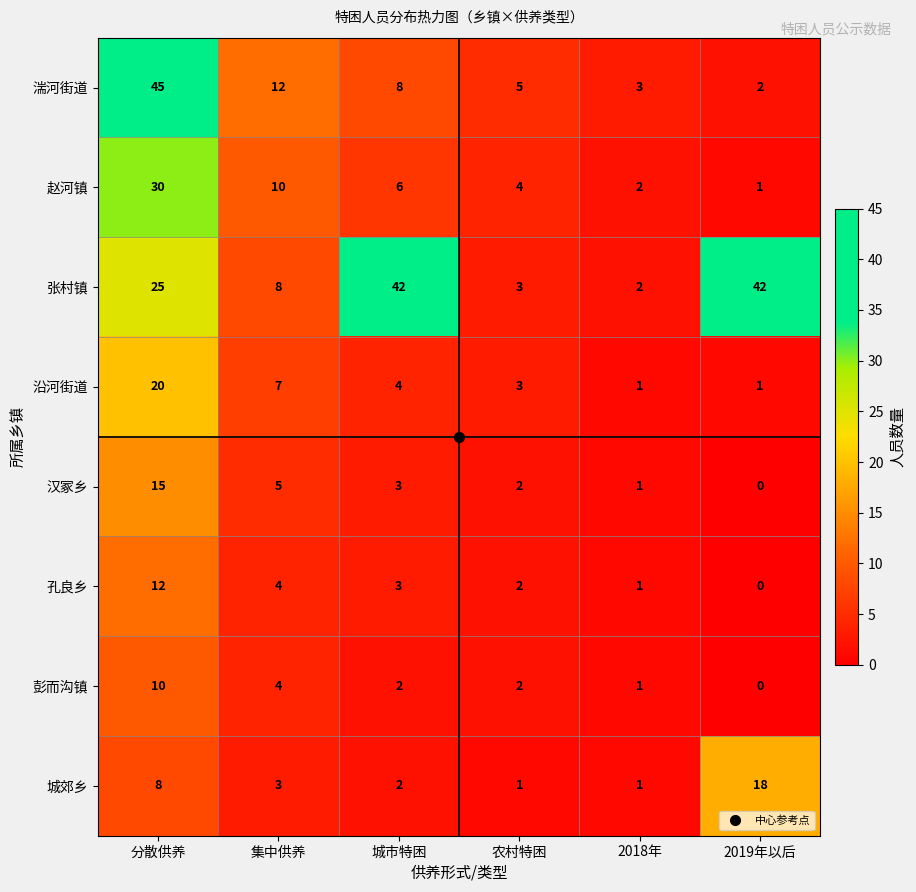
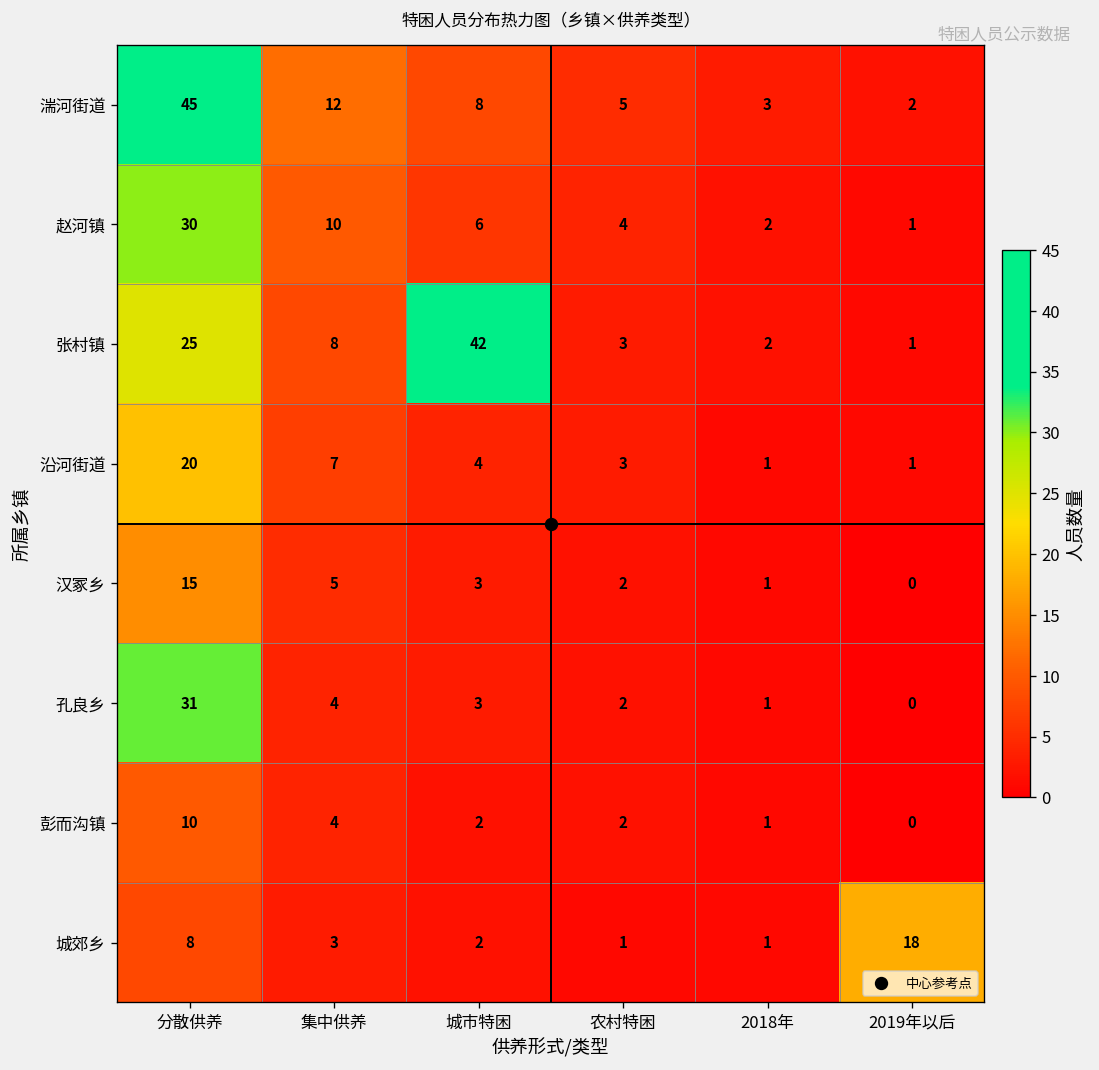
  {
    "湍河街道": {
      "分散供养": 45,
      "集中供养": 12,
      "城市特困": 8,
      "农村特困": 5,
      "2018年": 3,
      "2019年以后": 2
    },
    "赵河镇": {
      "分散供养": 30,
      "集中供养": 10,
      "城市特困": 6,
      "农村特困": 4,
      "2018年": 2,
      "2019年以后": 1
    },
    "张村镇": {
      "分散供养": 25,
      "集中供养": 8,
      "城市特困": 42,
      "农村特困": 3,
      "2018年": 2,
-     "2019年以后": 42
+     "2019年以后": 1
    },
    "沿河街道": {
      "分散供养": 20,
      "集中供养": 7,
      "城市特困": 4,
      "农村特困": 3,
      "2018年": 1,
      "2019年以后": 1
    },
    "汉冢乡": {
      "分散供养": 15,
      "集中供养": 5,
      "城市特困": 3,
      "农村特困": 2,
      "2018年": 1,
      "2019年以后": 0
    },
    "孔良乡": {
-     "分散供养": 12,
+     "分散供养": 31,
      "集中供养": 4,
      "城市特困": 3,
      "农村特困": 2,
      "2018年": 1,
      "2019年以后": 0
    },
    "彭而沟镇": {
      "分散供养": 10,
      "集中供养": 4,
      "城市特困": 2,
      "农村特困": 2,
      "2018年": 1,
      "2019年以后": 0
    },
    "城郊乡": {
      "分散供养": 8,
      "集中供养": 3,
      "城市特困": 2,
      "农村特困": 1,
      "2018年": 1,
      "2019年以后": 18
    }
  }
